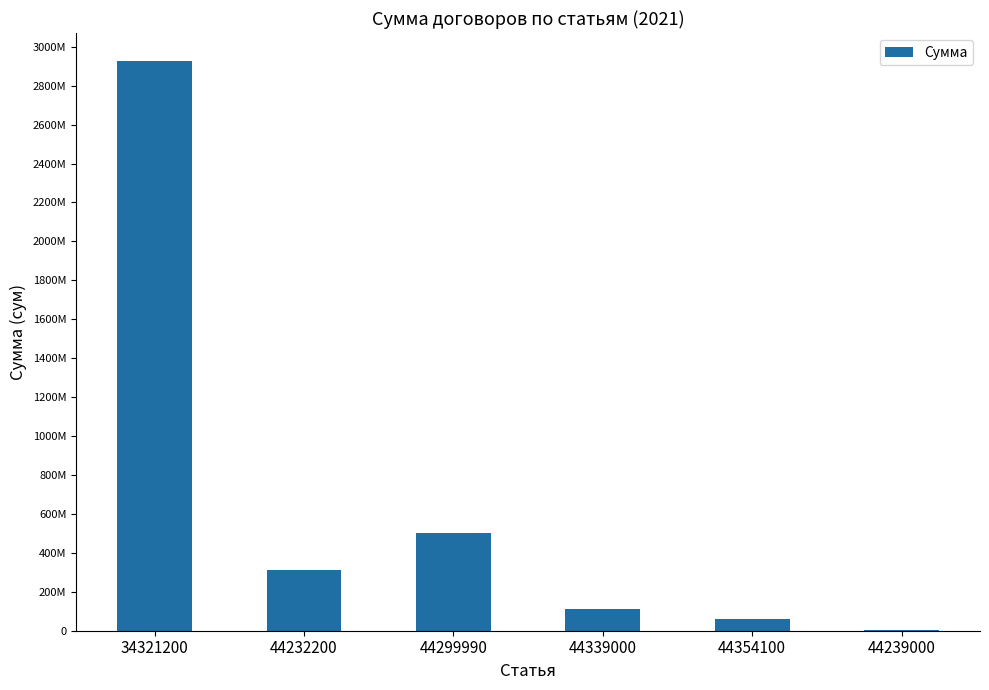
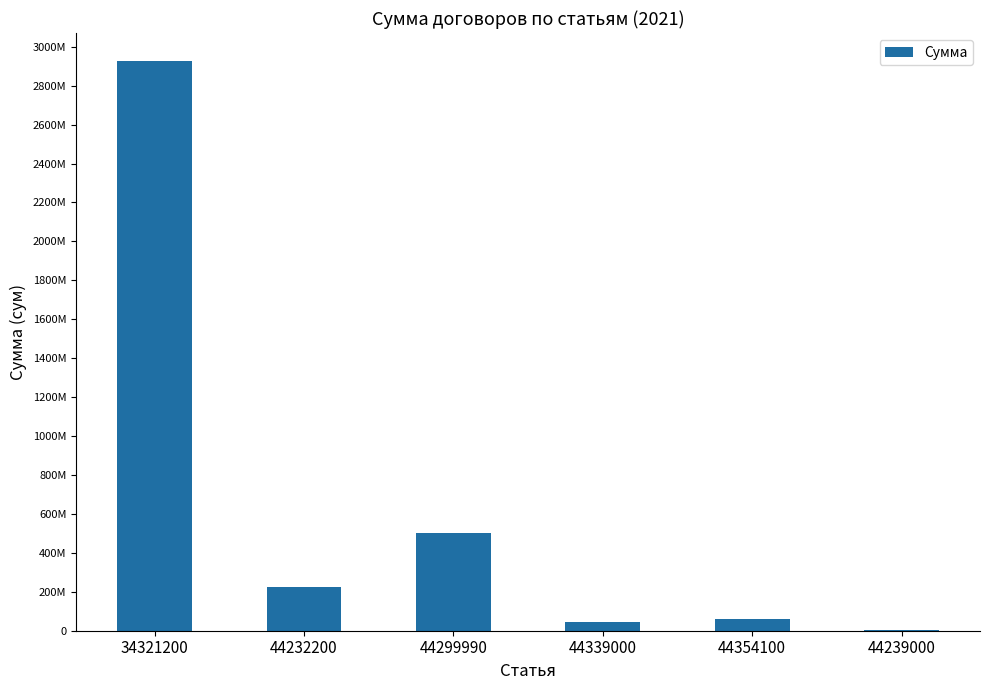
  {
    "34321200": 2920000000,
-   "44232200": 310000000,
+   "44232200": 220000000,
    "44299990": 500000000,
-   "44339000": 110000000,
+   "44339000": 50000000,
    "44354100": 60000000
  }
